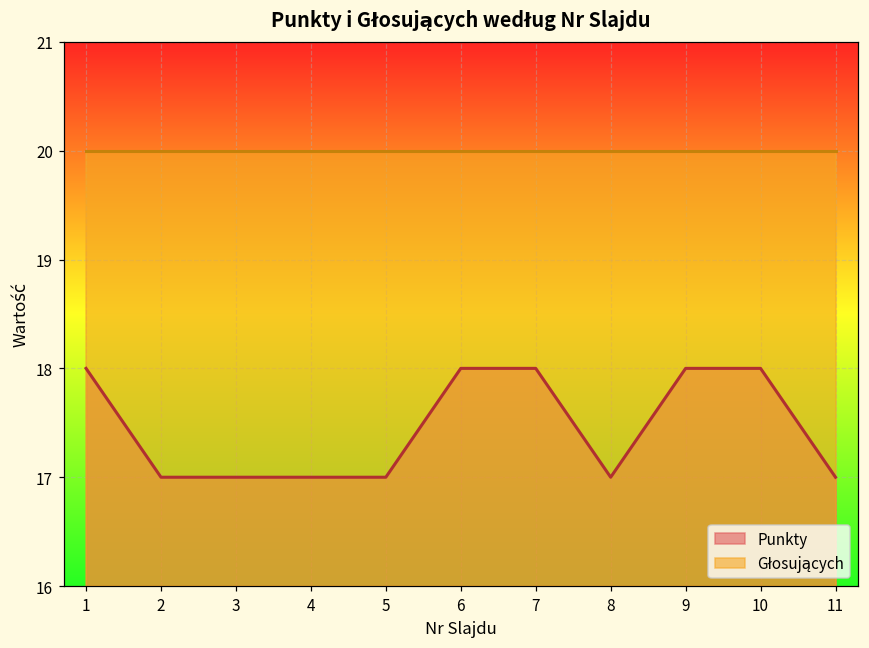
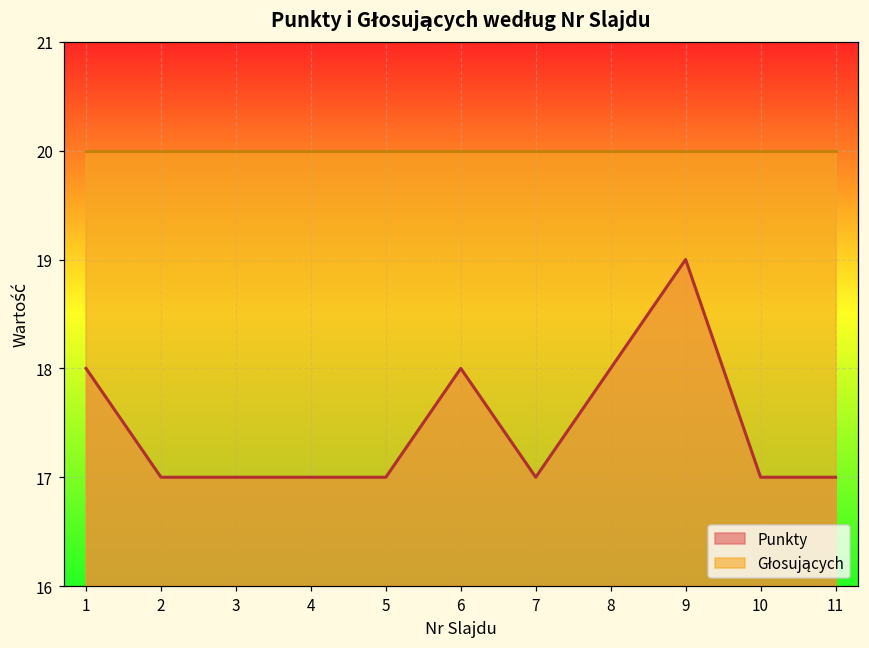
  {
    "Punkty": {
      "1": 18,
      "2": 17,
      "3": 17,
      "4": 17,
      "5": 17,
      "6": 18,
-     "7": 18,
-     "8": 17,
-     "9": 18,
-     "10": 18,
+     "7": 17,
+     "8": 18,
+     "9": 19,
+     "10": 17,
      "11": 17
    },
    "Głosujących": {
      "1": 20,
      "2": 20,
      "3": 20,
      "4": 20,
      "5": 20,
      "6": 20,
      "7": 20,
      "8": 20,
      "9": 20,
      "10": 20,
      "11": 20
    }
  }
